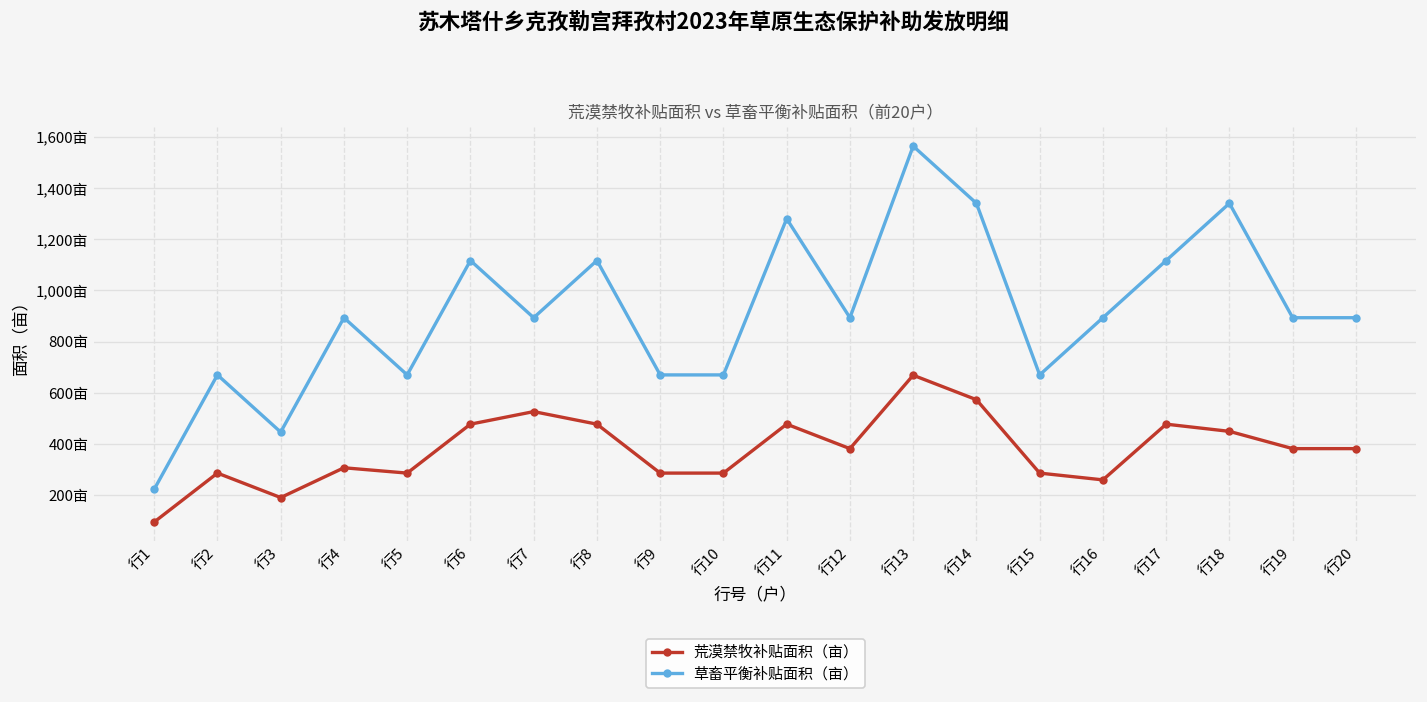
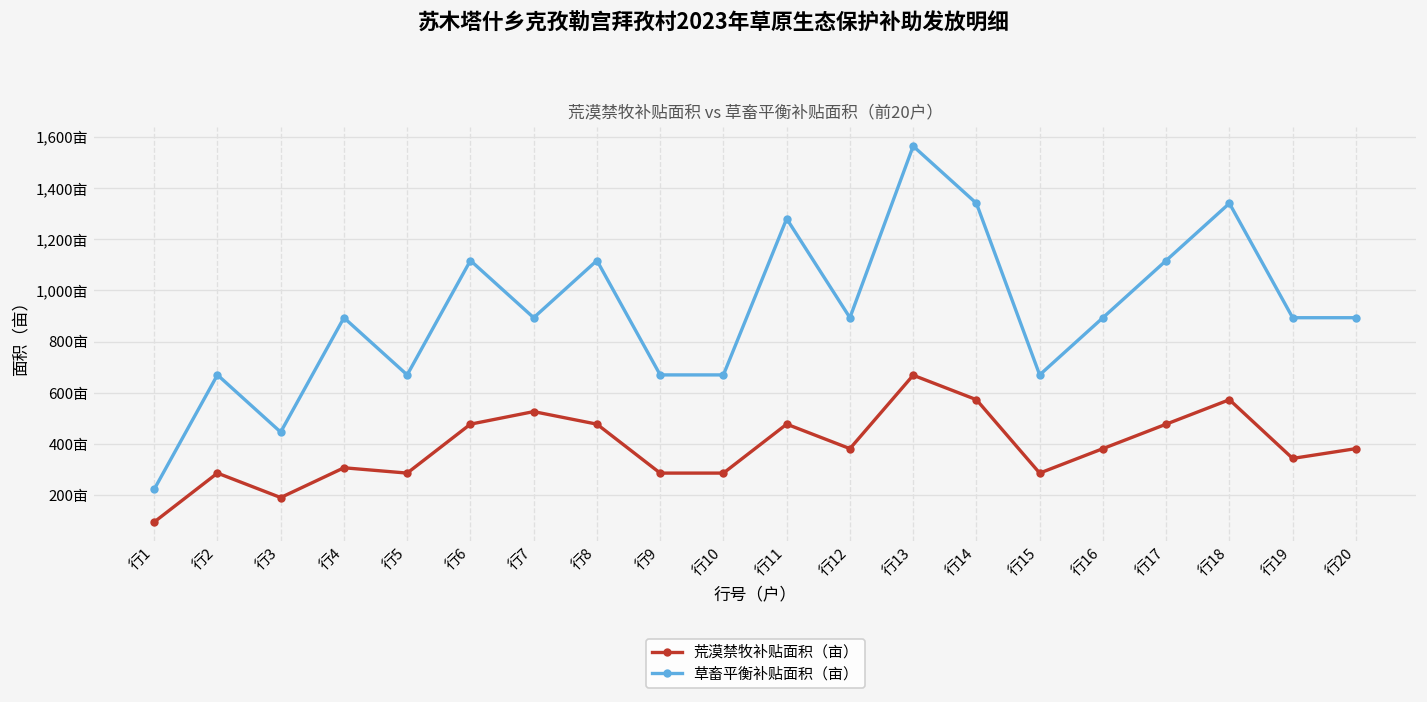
  {
    "荒漠禁牧补贴面积（亩）": {
      "行1": "100亩",
      "行2": "290亩",
      "行3": "190亩",
      "行4": "310亩",
      "行5": "290亩",
      "行6": "480亩",
      "行7": "530亩",
      "行8": "480亩",
      "行9": "290亩",
      "行10": "290亩",
      "行11": "480亩",
      "行12": "380亩",
      "行13": "670亩",
      "行14": "570亩",
      "行15": "290亩",
-     "行16": "260亩",
+     "行16": "380亩",
      "行17": "480亩",
-     "行18": "450亩",
-     "行19": "380亩",
+     "行18": "570亩",
+     "行19": "340亩",
      "行20": "380亩"
    },
    "草畜平衡补贴面积（亩）": {
      "行1": "220亩",
      "行2": "670亩",
      "行3": "450亩",
      "行4": "890亩",
      "行5": "670亩",
      "行6": "1,120亩",
      "行7": "890亩",
      "行8": "1,120亩",
      "行9": "670亩",
      "行10": "670亩",
      "行11": "1,280亩",
      "行12": "890亩",
      "行13": "1,560亩",
      "行14": "1,340亩",
      "行15": "670亩",
      "行16": "890亩",
      "行17": "1,120亩",
      "行18": "1,340亩",
      "行19": "890亩",
      "行20": "890亩"
    }
  }
